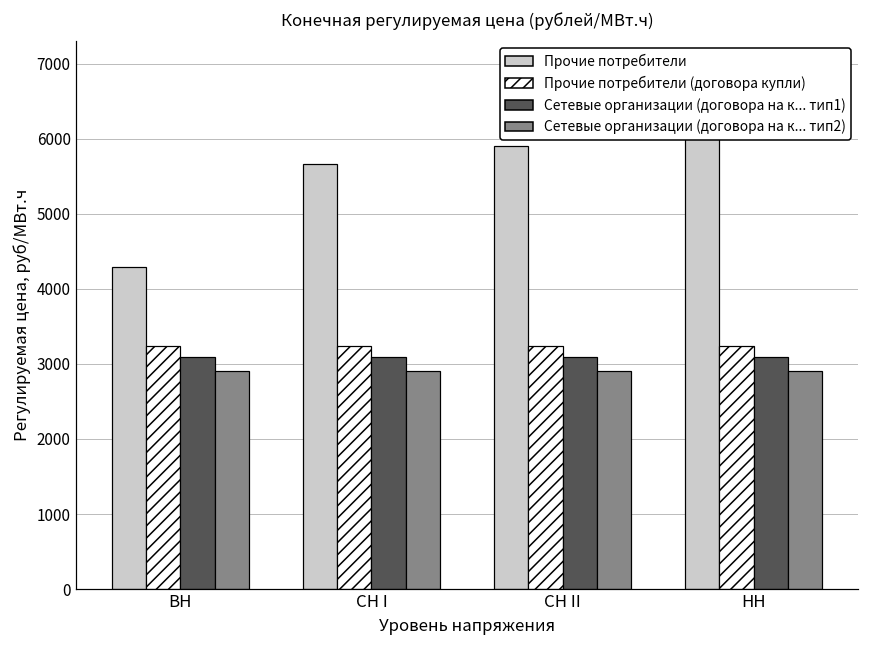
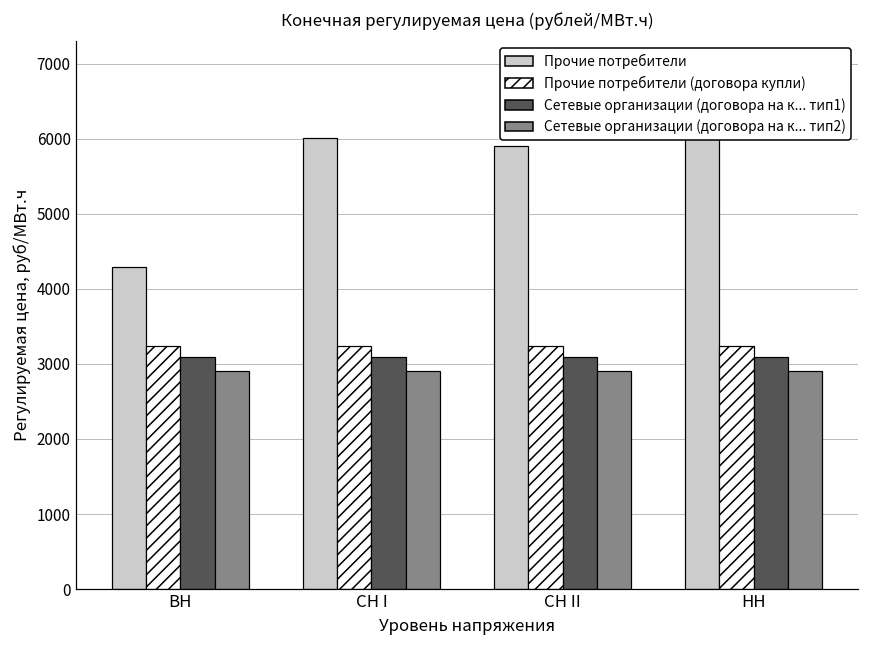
  {
    "Прочие потребители": {
      "ВН": 4300,
-     "СН I": 5700,
+     "СН I": 6000,
      "СН II": 5900
    },
    "Прочие потребители (договора купли)": {
      "ВН": 3200,
      "СН I": 3200,
      "СН II": 3200,
      "НН": 3200
    },
    "Сетевые организации (договора на к... тип1)": {
      "ВН": 3100,
      "СН I": 3100,
      "СН II": 3100,
      "НН": 3100
    },
    "Сетевые организации (договора на к... тип2)": {
      "ВН": 2900,
      "СН I": 2900,
      "СН II": 2900,
      "НН": 2900
    }
  }
